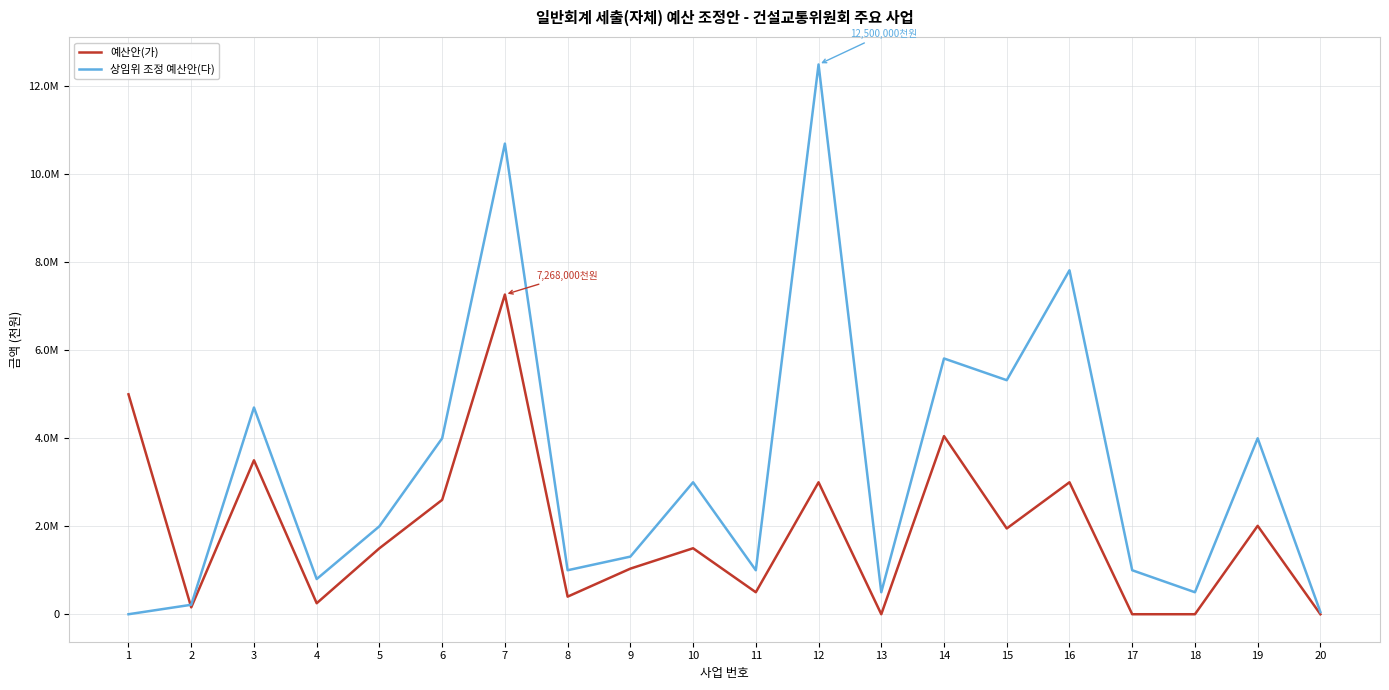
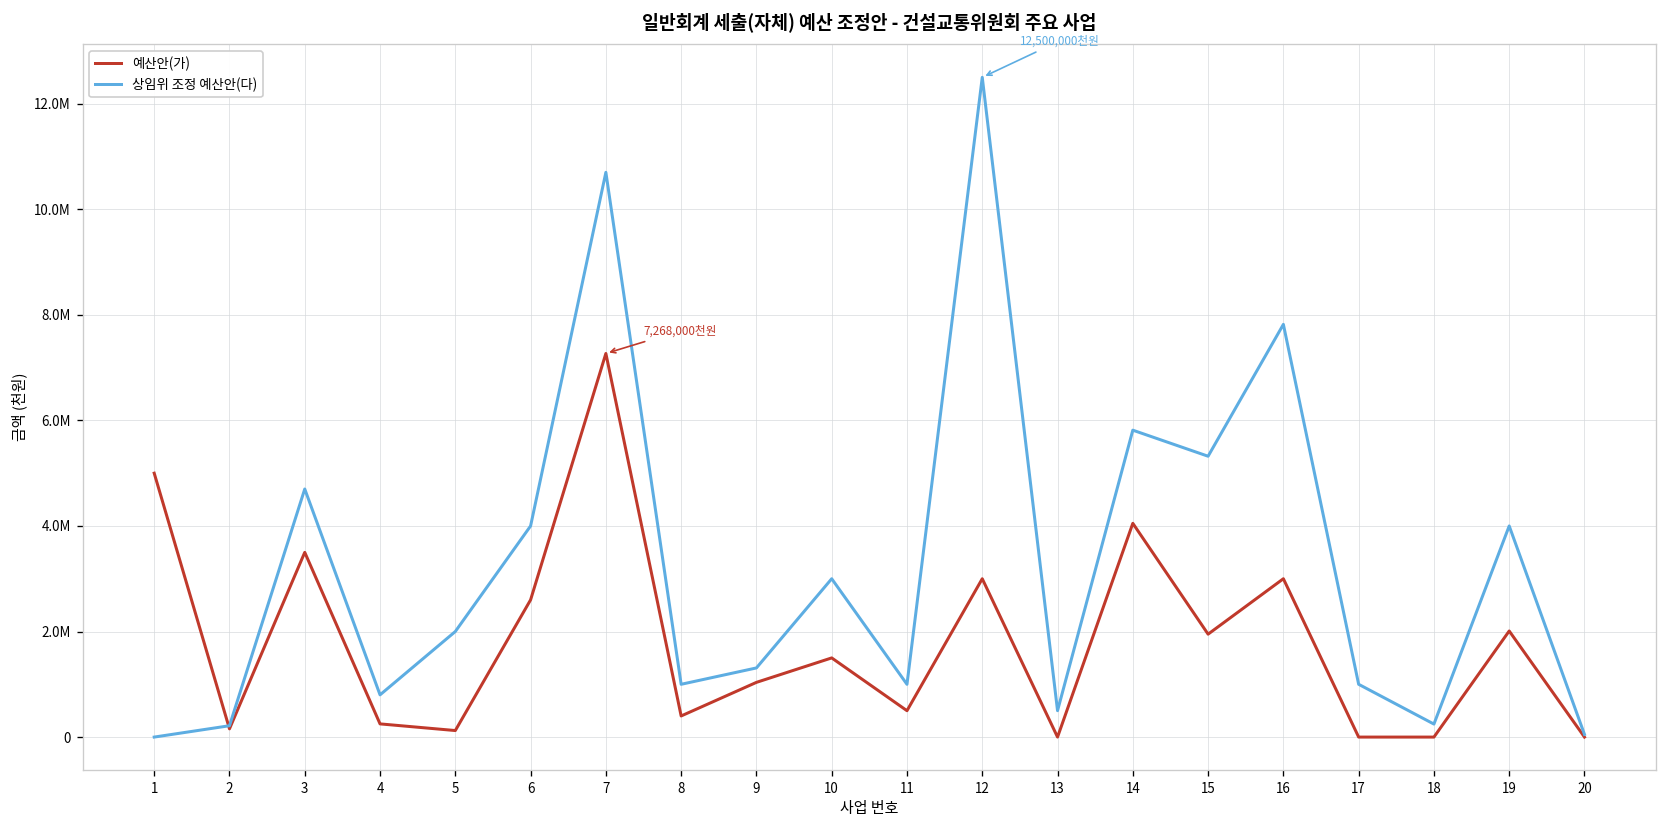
  {
    "예산안(가)": {
      "1": 5000000,
      "2": 200000,
      "3": 3500000,
      "4": 300000,
-     "5": 1500000,
+     "5": 100000,
      "6": 2600000,
      "8": 400000,
      "9": 1000000,
      "10": 1500000,
      "11": 500000,
      "12": 3000000,
      "13": 0,
      "14": 4100000,
      "15": 2000000,
      "16": 3000000,
      "17": 0,
      "18": 0,
      "19": 2000000
    },
    "상임위 조정 예산안(다)": {
      "1": 0,
      "2": 200000,
      "3": 4700000,
      "4": 800000,
      "5": 2000000,
      "6": 4000000,
      "7": 10700000,
      "8": 1000000,
      "9": 1300000,
      "10": 3000000,
      "11": 1000000,
      "13": 500000,
      "14": 5800000,
      "15": 5300000,
      "16": 7800000,
      "17": 1000000,
-     "18": 500000,
+     "18": 200000,
      "19": 4000000
    }
  }
